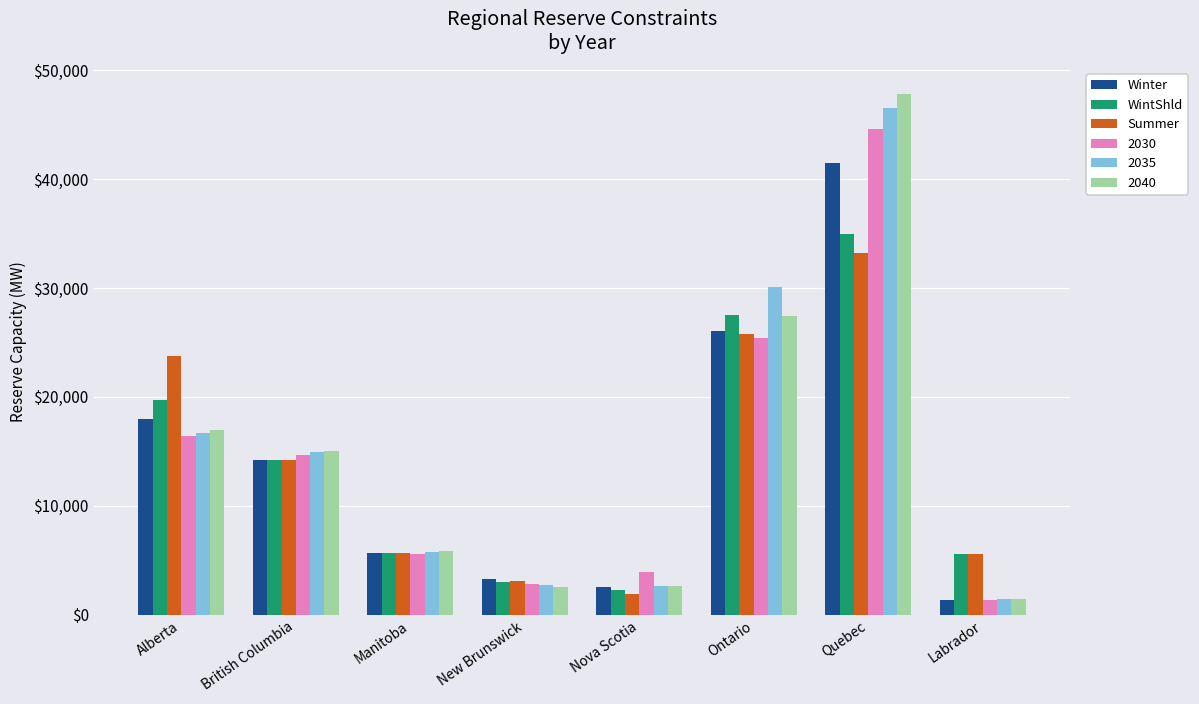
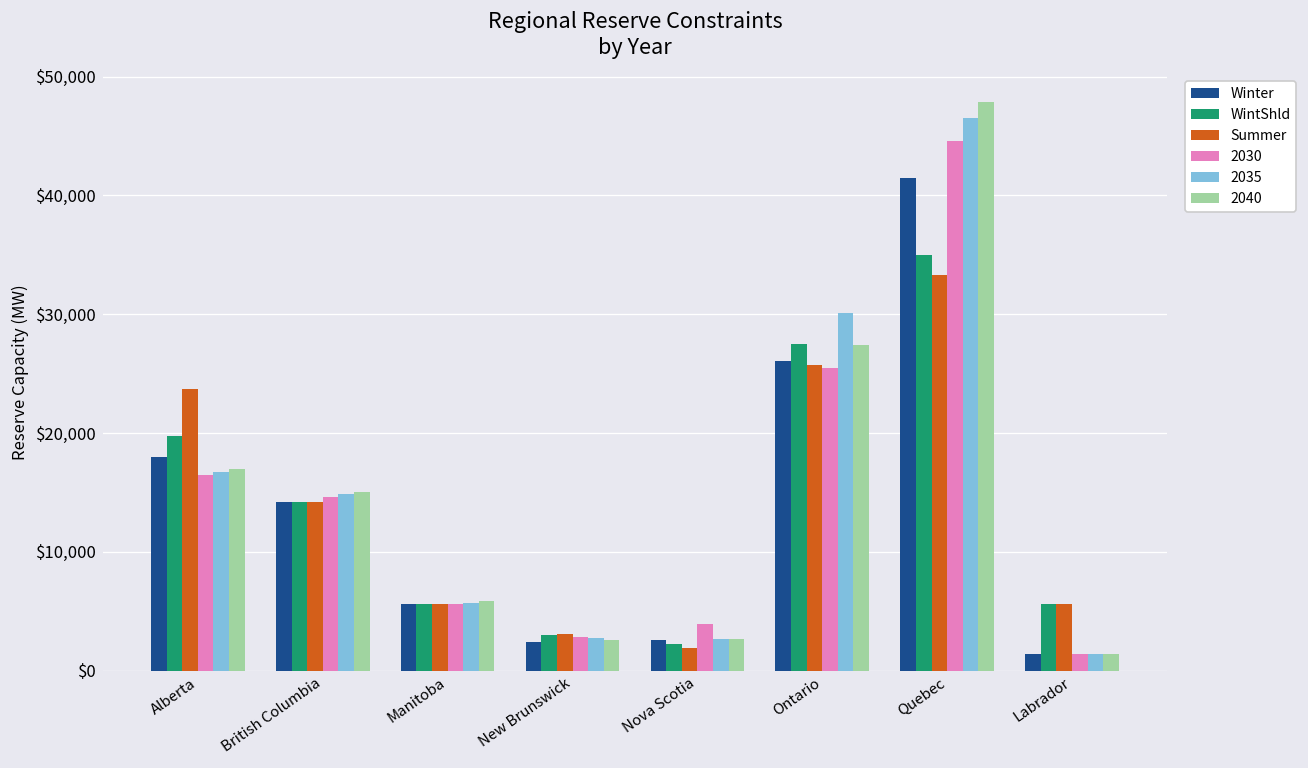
  {
    "Winter": {
      "Alberta": "$18,000",
      "British Columbia": "$14,000",
      "Manitoba": "$6,000",
-     "New Brunswick": "$3,000",
+     "New Brunswick": "$2,000",
      "Nova Scotia": "$3,000",
      "Ontario": "$26,000",
      "Quebec": "$41,000",
      "Labrador": "$1,000"
    },
    "WintShld": {
      "Alberta": "$20,000",
      "British Columbia": "$14,000",
      "Manitoba": "$6,000",
      "New Brunswick": "$3,000",
      "Nova Scotia": "$2,000",
      "Ontario": "$27,000",
      "Quebec": "$35,000",
      "Labrador": "$6,000"
    },
    "Summer": {
      "Alberta": "$24,000",
      "British Columbia": "$14,000",
      "Manitoba": "$6,000",
      "New Brunswick": "$3,000",
      "Nova Scotia": "$2,000",
      "Ontario": "$26,000",
      "Quebec": "$33,000",
      "Labrador": "$6,000"
    },
    "2030": {
      "Alberta": "$16,000",
      "British Columbia": "$15,000",
      "Manitoba": "$6,000",
      "New Brunswick": "$3,000",
      "Nova Scotia": "$4,000",
      "Ontario": "$25,000",
      "Quebec": "$45,000",
      "Labrador": "$1,000"
    },
    "2035": {
      "Alberta": "$17,000",
      "British Columbia": "$15,000",
      "Manitoba": "$6,000",
      "New Brunswick": "$3,000",
      "Nova Scotia": "$3,000",
      "Ontario": "$30,000",
      "Quebec": "$47,000",
      "Labrador": "$1,000"
    },
    "2040": {
      "Alberta": "$17,000",
      "British Columbia": "$15,000",
      "Manitoba": "$6,000",
      "New Brunswick": "$3,000",
      "Nova Scotia": "$3,000",
      "Ontario": "$27,000",
      "Quebec": "$48,000",
      "Labrador": "$1,000"
    }
  }
